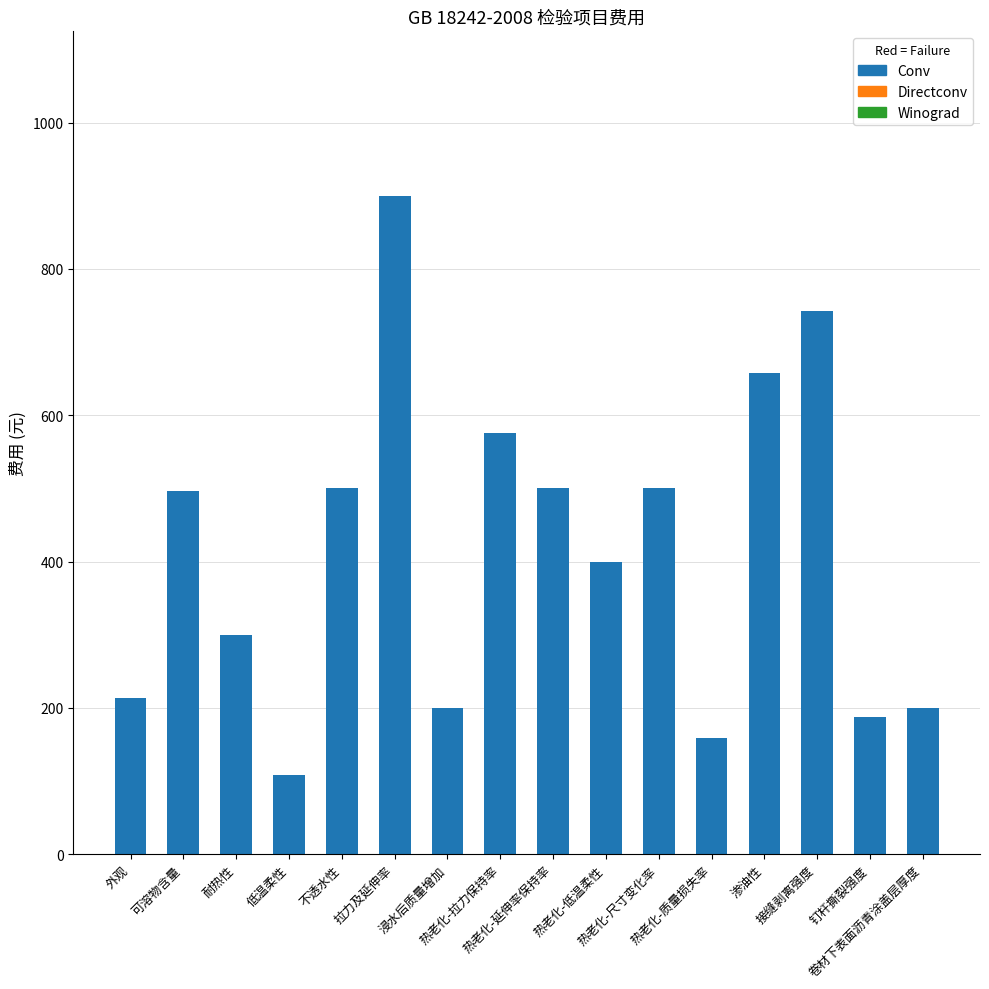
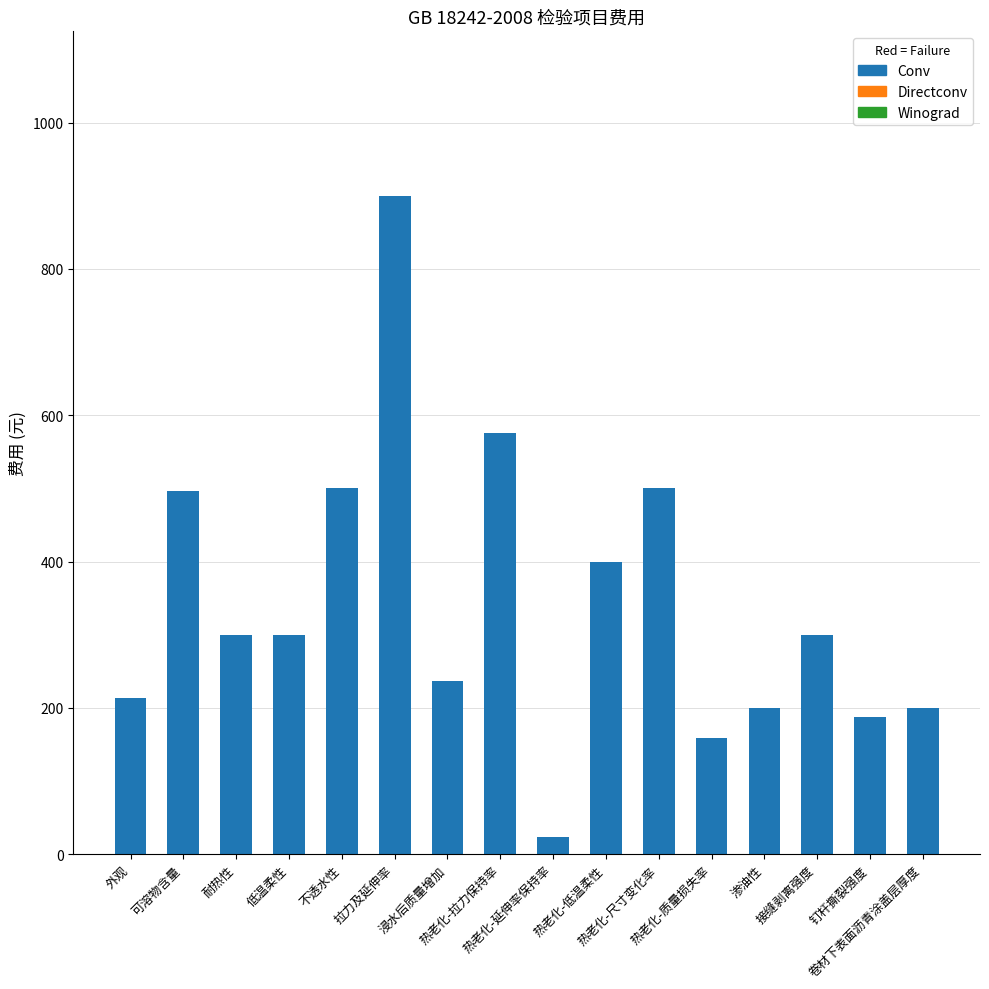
  {
    "外观": 210,
    "可溶物含量": 500,
    "耐热性": 300,
-   "低温柔性": 110,
+   "低温柔性": 300,
    "不透水性": 500,
    "拉力及延伸率": 900,
-   "浸水后质量增加": 200,
+   "浸水后质量增加": 240,
    "热老化-拉力保持率": 580,
-   "热老化-延伸率保持率": 500,
+   "热老化-延伸率保持率": 20,
    "热老化-低温柔性": 400,
    "热老化-尺寸变化率": 500,
    "热老化-质量损失率": 160,
-   "渗油性": 660,
-   "接缝剥离强度": 740,
+   "渗油性": 200,
+   "接缝剥离强度": 300,
    "钉杆撕裂强度": 190,
    "卷材下表面沥青涂盖层厚度": 200
  }
